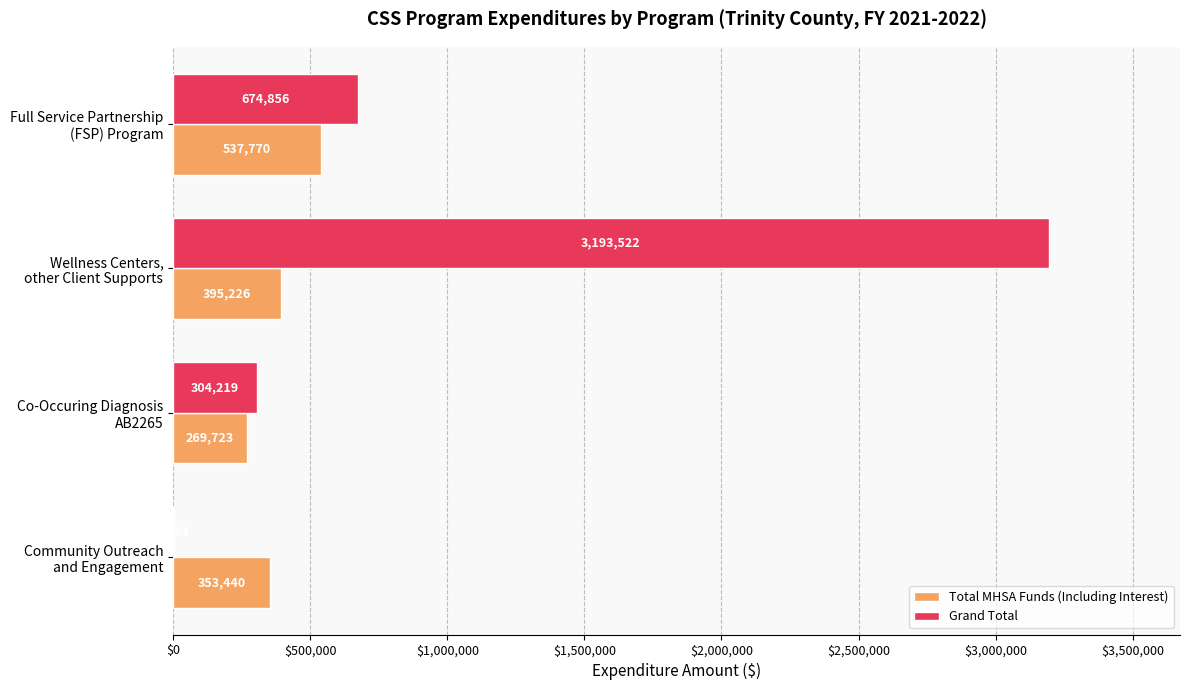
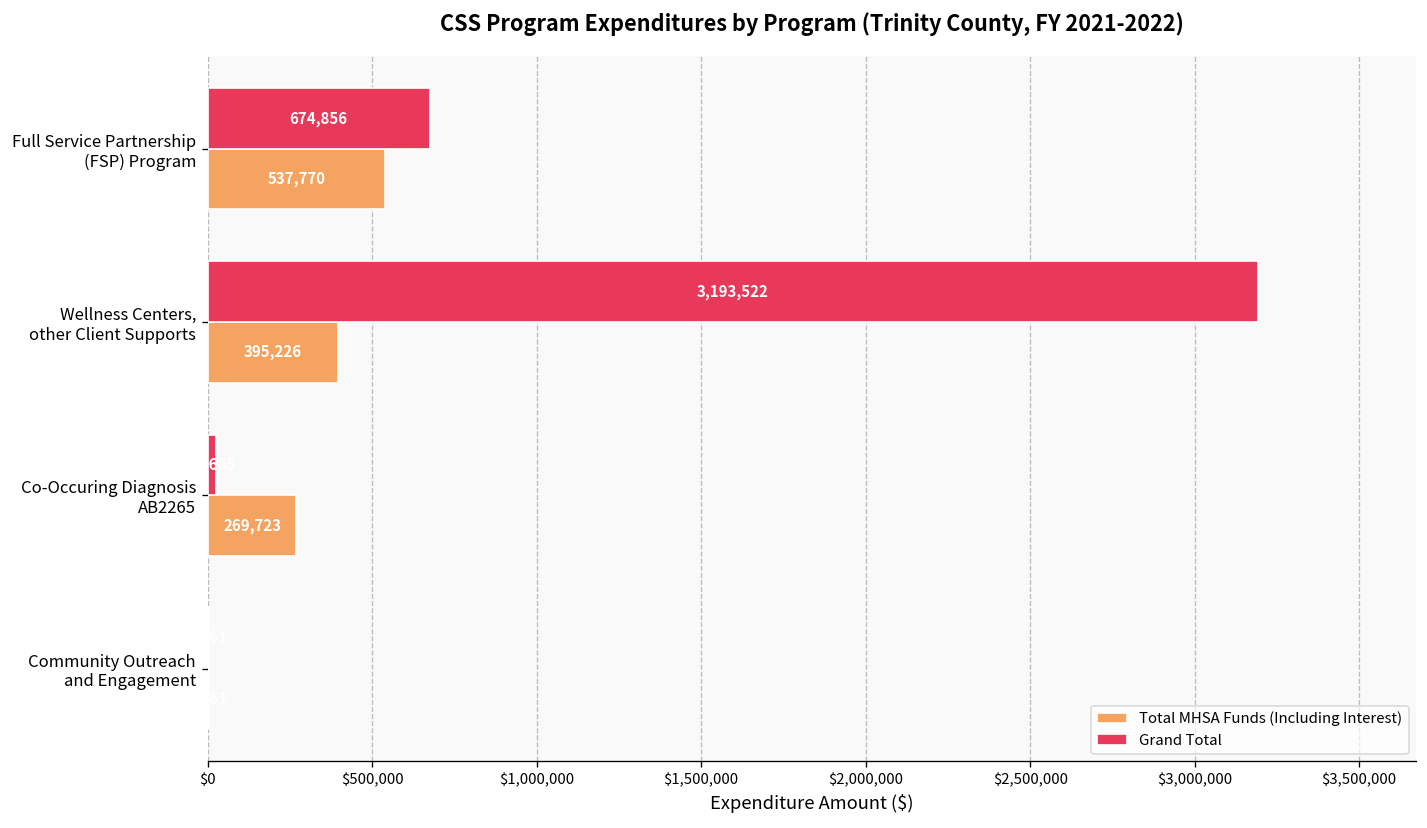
  {
    "Total MHSA Funds (Including Interest)": {
-     "Community Outreach and Engagement": "$350,000"
+     "Community Outreach and Engagement": "$0"
    },
    "Grand Total": {
-     "Co-Occuring Diagnosis AB2265": "$300,000"
+     "Co-Occuring Diagnosis AB2265": "$20,000"
    }
  }
